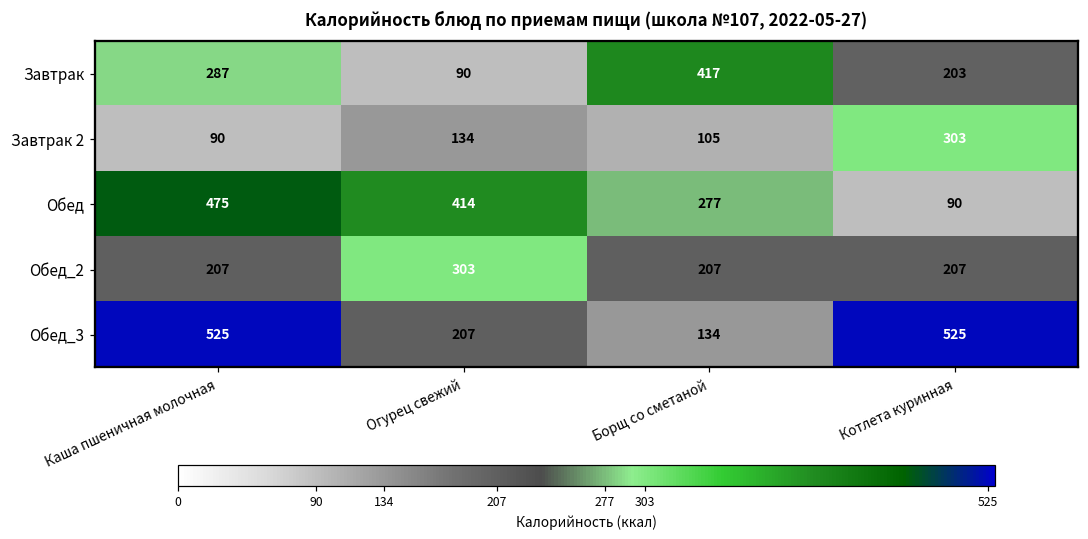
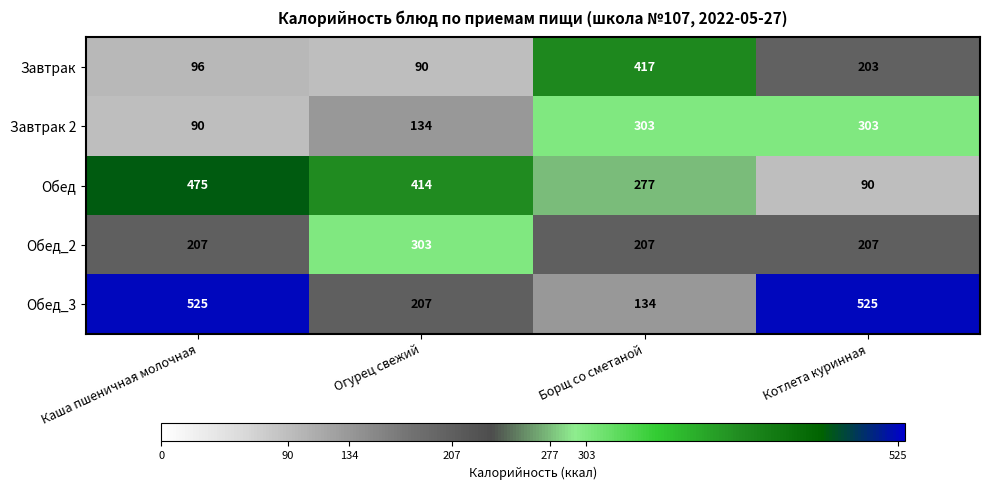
  {
    "Завтрак": {
-     "Каша пшеничная молочная": 287,
+     "Каша пшеничная молочная": 96,
      "Огурец свежий": 90,
      "Борщ со сметаной": 417,
      "Котлета куринная": 203
    },
    "Завтрак 2": {
      "Каша пшеничная молочная": 90,
      "Огурец свежий": 134,
-     "Борщ со сметаной": 105,
+     "Борщ со сметаной": 303,
      "Котлета куринная": 303
    },
    "Обед": {
      "Каша пшеничная молочная": 475,
      "Огурец свежий": 414,
      "Борщ со сметаной": 277,
      "Котлета куринная": 90
    },
    "Обед_2": {
      "Каша пшеничная молочная": 207,
      "Огурец свежий": 303,
      "Борщ со сметаной": 207,
      "Котлета куринная": 207
    },
    "Обед_3": {
      "Каша пшеничная молочная": 525,
      "Огурец свежий": 207,
      "Борщ со сметаной": 134,
      "Котлета куринная": 525
    }
  }
